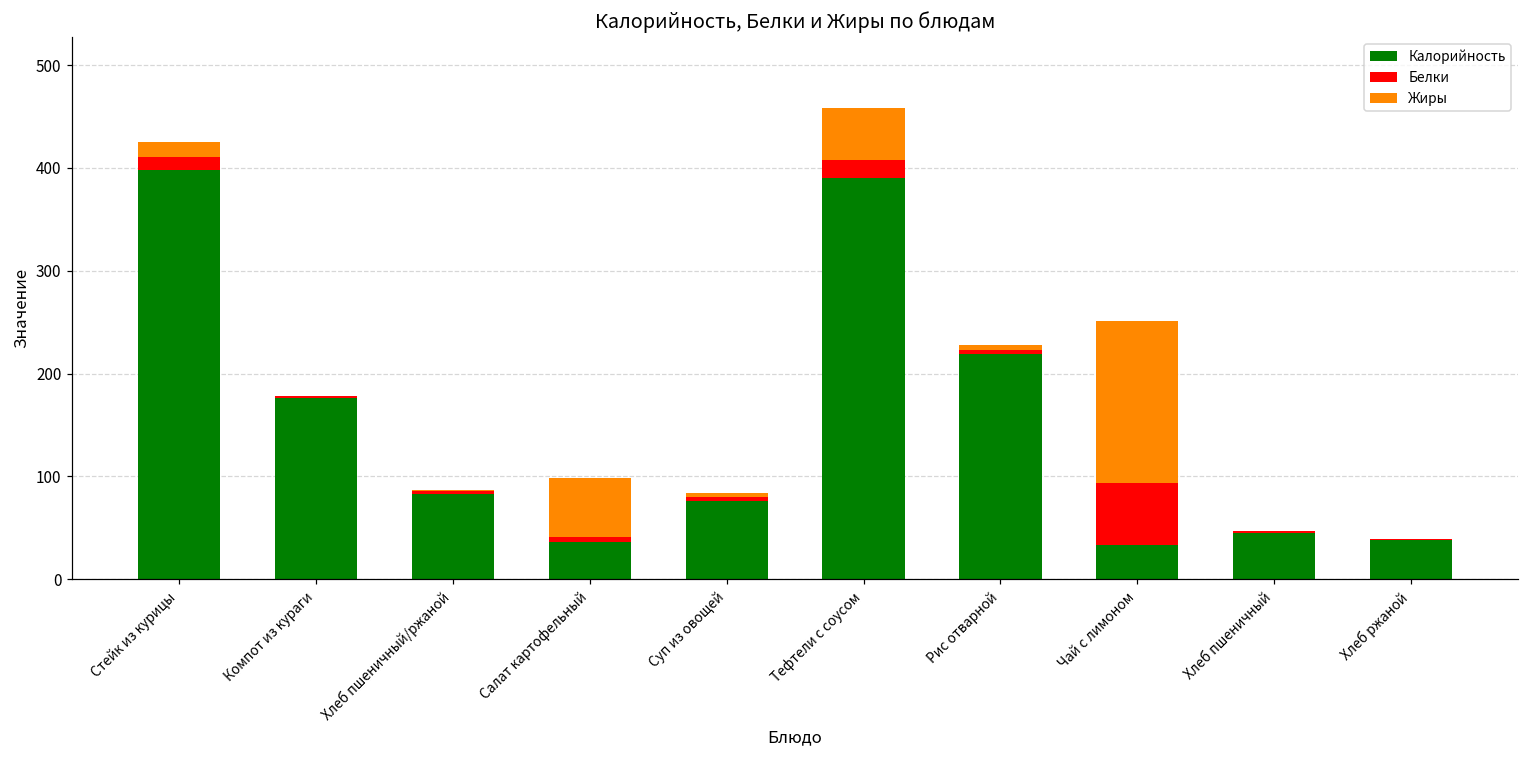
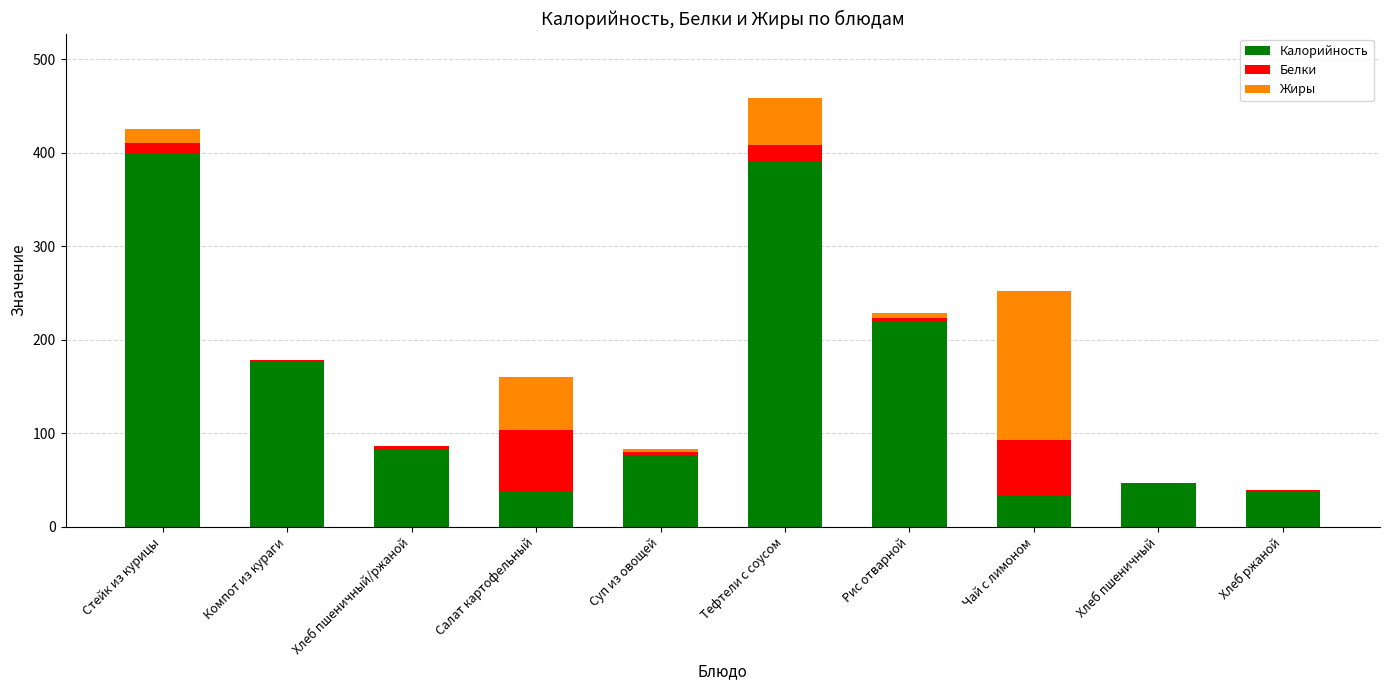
  {
    "Калорийность": {
      "Стейк из курицы": 400,
      "Компот из кураги": 180,
      "Хлеб пшеничный/ржаной": 80,
      "Салат картофельный": 40,
      "Суп из овощей": 80,
      "Тефтели с соусом": 390,
      "Рис отварной": 220,
      "Чай с лимоном": 30,
      "Хлеб пшеничный": 50,
      "Хлеб ржаной": 40
    },
    "Белки": {
      "Стейк из курицы": 10,
      "Хлеб пшеничный/ржаной": 0,
-     "Салат картофельный": 0,
+     "Салат картофельный": 70,
      "Суп из овощей": 0,
      "Тефтели с соусом": 20,
      "Рис отварной": 0,
      "Чай с лимоном": 60
    },
    "Жиры": {
      "Стейк из курицы": 10,
      "Компот из кураги": 0,
      "Салат картофельный": 60,
      "Суп из овощей": 0,
      "Тефтели с соусом": 50,
      "Рис отварной": 10,
      "Чай с лимоном": 160
    }
  }
